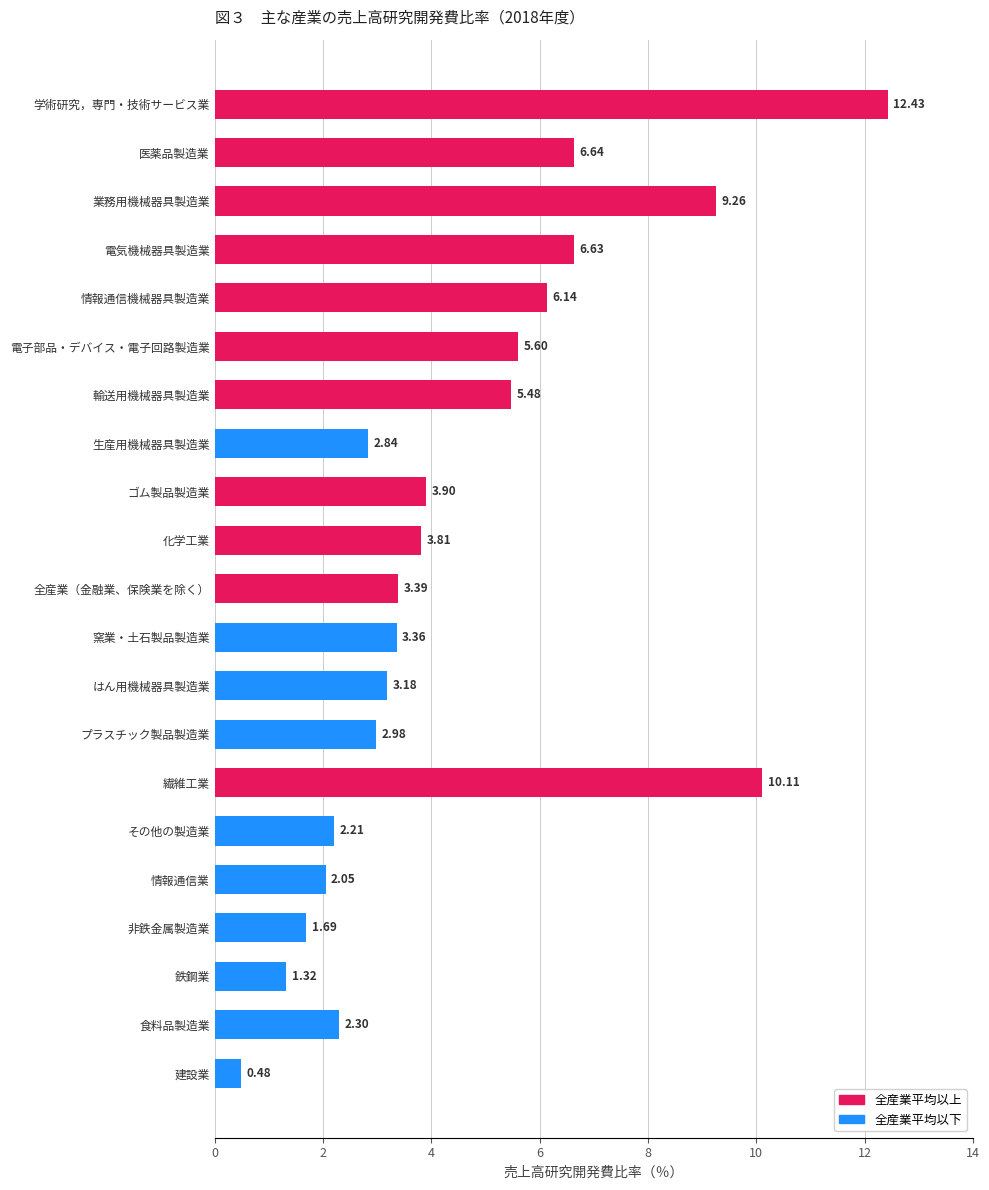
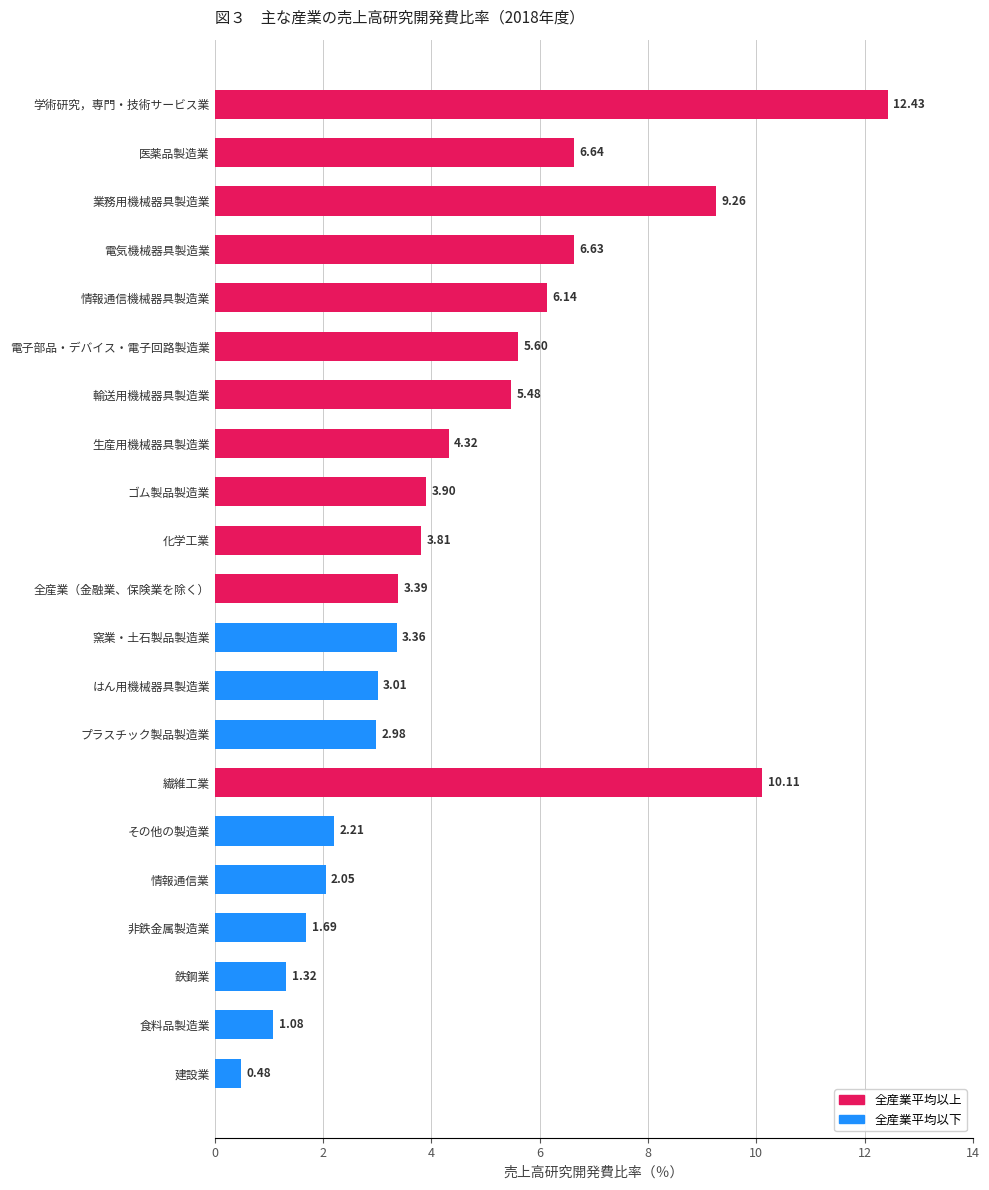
  {
    "学術研究，専門・技術サービス業": 12.43,
    "医薬品製造業": 6.64,
    "業務用機械器具製造業": 9.26,
    "電気機械器具製造業": 6.63,
    "情報通信機械器具製造業": 6.14,
    "電子部品・デバイス・電子回路製造業": 5.60,
    "輸送用機械器具製造業": 5.48,
-   "生産用機械器具製造業": 2.84,
+   "生産用機械器具製造業": 4.32,
    "ゴム製品製造業": 3.90,
    "化学工業": 3.81,
    "全産業（金融業、保険業を除く）": 3.39,
    "窯業・土石製品製造業": 3.36,
-   "はん用機械器具製造業": 3.18,
+   "はん用機械器具製造業": 3.01,
    "プラスチック製品製造業": 2.98,
    "繊維工業": 10.11,
    "その他の製造業": 2.21,
    "情報通信業": 2.05,
    "非鉄金属製造業": 1.69,
    "鉄鋼業": 1.32,
-   "食料品製造業": 2.30,
+   "食料品製造業": 1.08,
    "建設業": 0.48
  }
